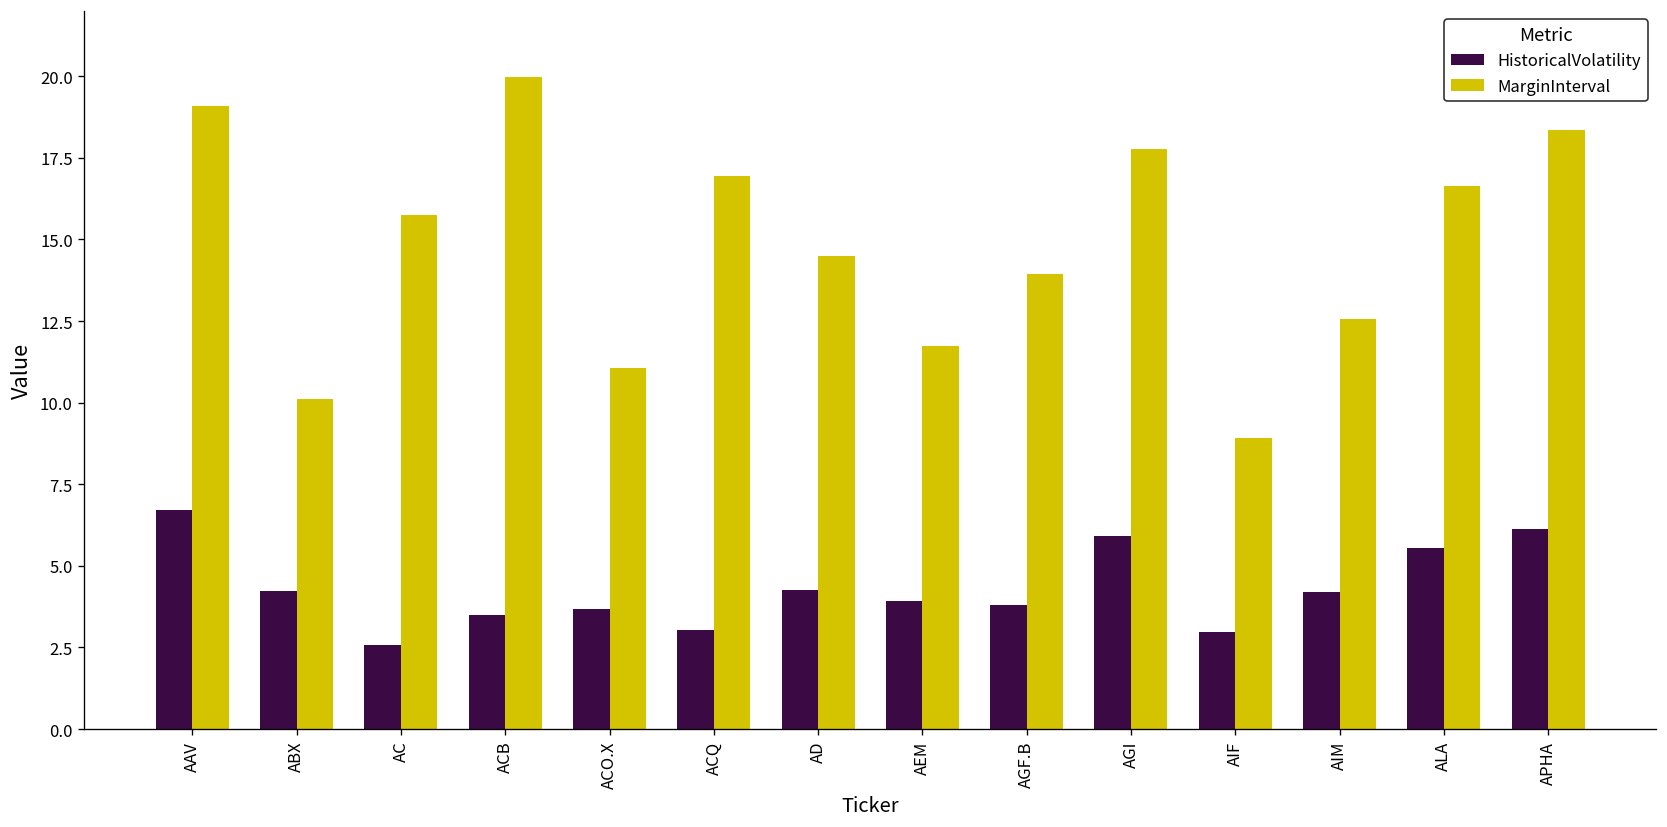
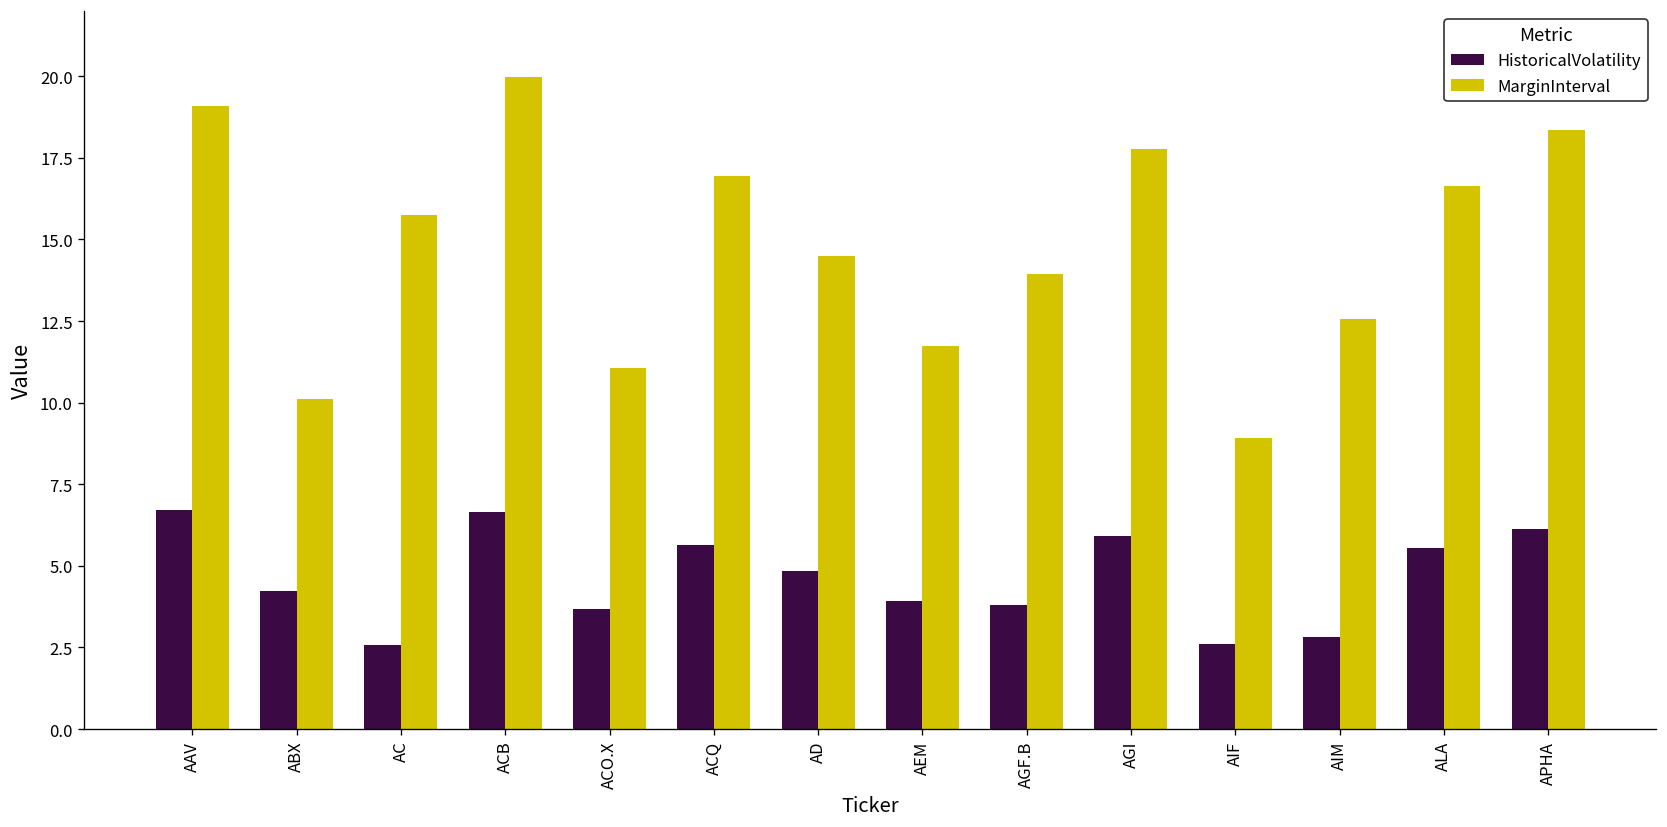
  {
    "HistoricalVolatility": {
      "AAV": 6.7,
      "ABX": 4.2,
      "AC": 2.6,
-     "ACB": 3.5,
+     "ACB": 6.7,
      "ACO.X": 3.7,
-     "ACQ": 3.0,
-     "AD": 4.3,
+     "ACQ": 5.6,
+     "AD": 4.8,
      "AEM": 3.9,
      "AGF.B": 3.8,
      "AGI": 5.9,
-     "AIF": 3.0,
-     "AIM": 4.2,
+     "AIF": 2.6,
+     "AIM": 2.8,
      "ALA": 5.5,
      "APHA": 6.1
    },
    "MarginInterval": {
      "AAV": 19.1,
      "ABX": 10.1,
      "AC": 15.7,
      "ACB": 20.0,
      "ACO.X": 11.1,
      "ACQ": 16.9,
      "AD": 14.5,
      "AEM": 11.7,
      "AGF.B": 13.9,
      "AGI": 17.8,
      "AIF": 8.9,
      "AIM": 12.6,
      "ALA": 16.6,
      "APHA": 18.4
    }
  }
